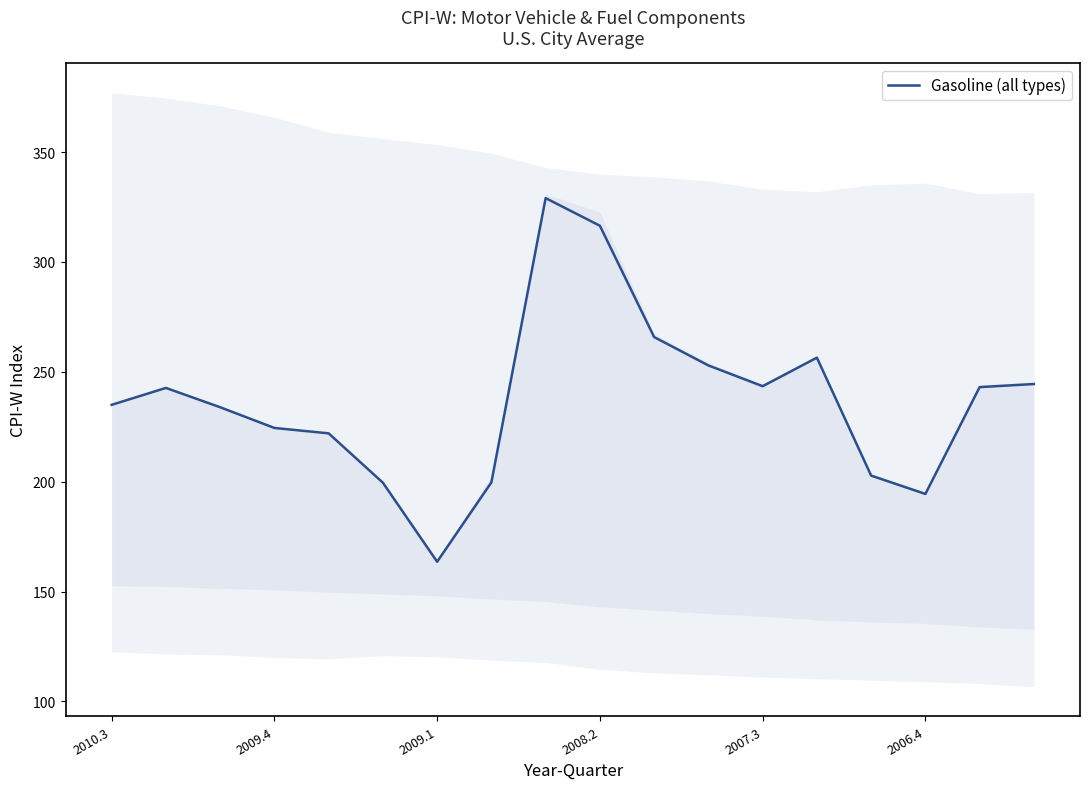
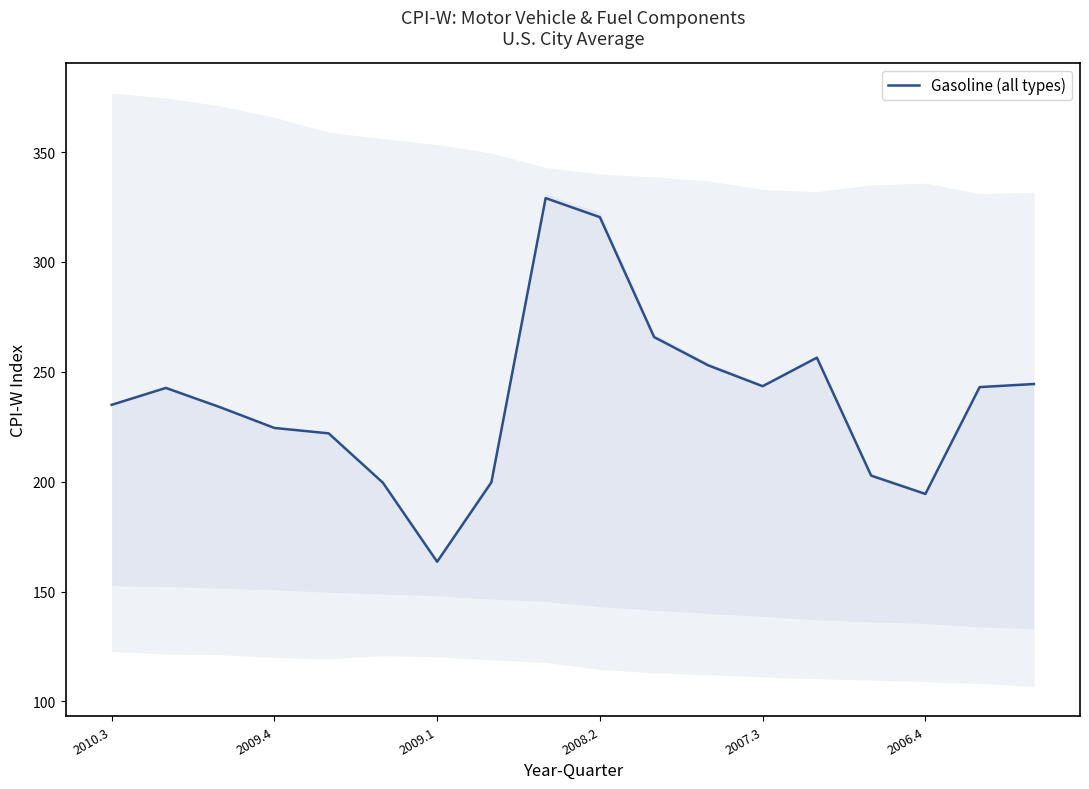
  {
    "Gasoline (all types)": {
      "2009.1": 164,
-     "2008.2": 316
+     "2008.2": 320
    }
  }
